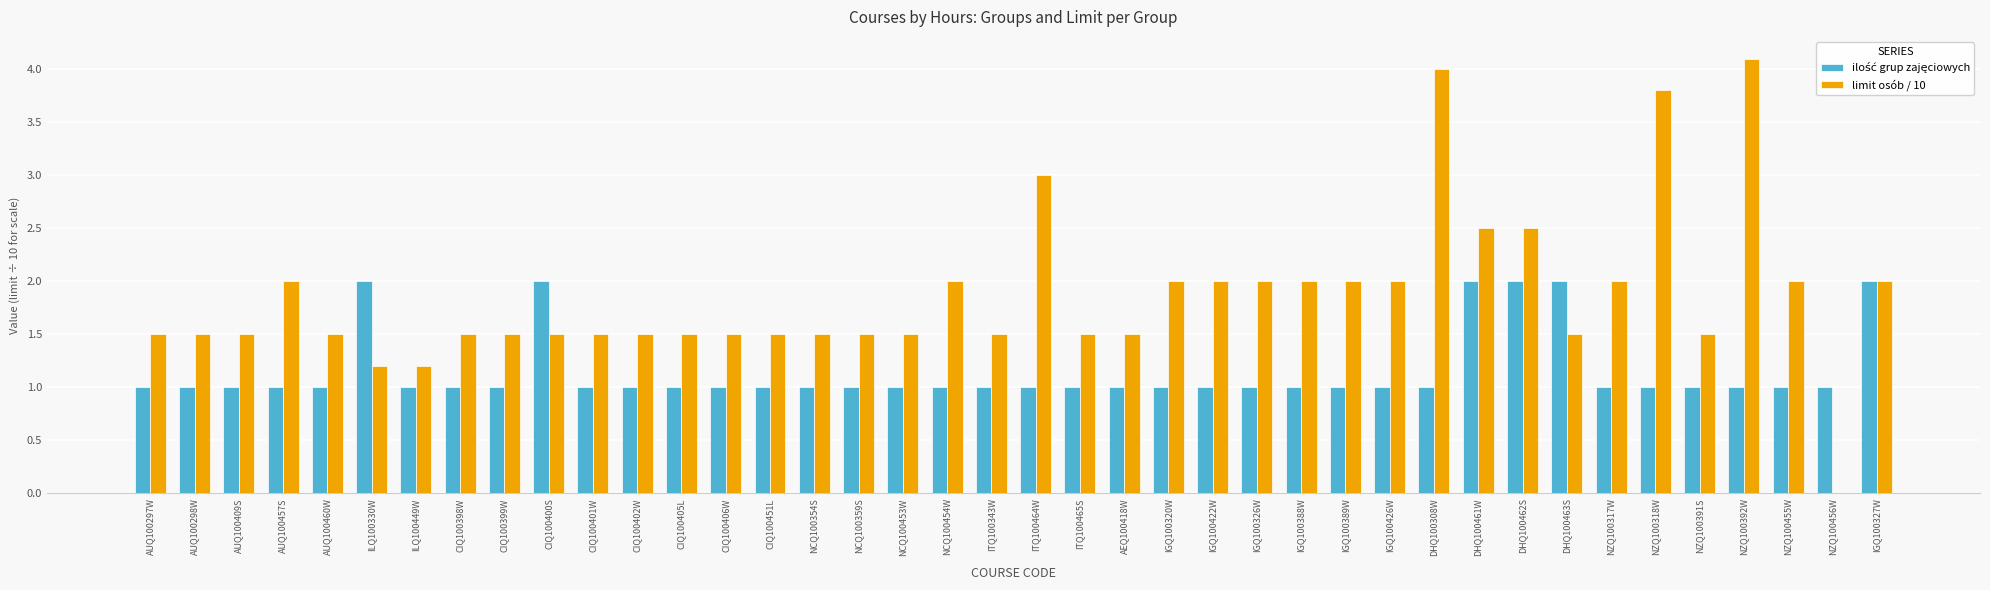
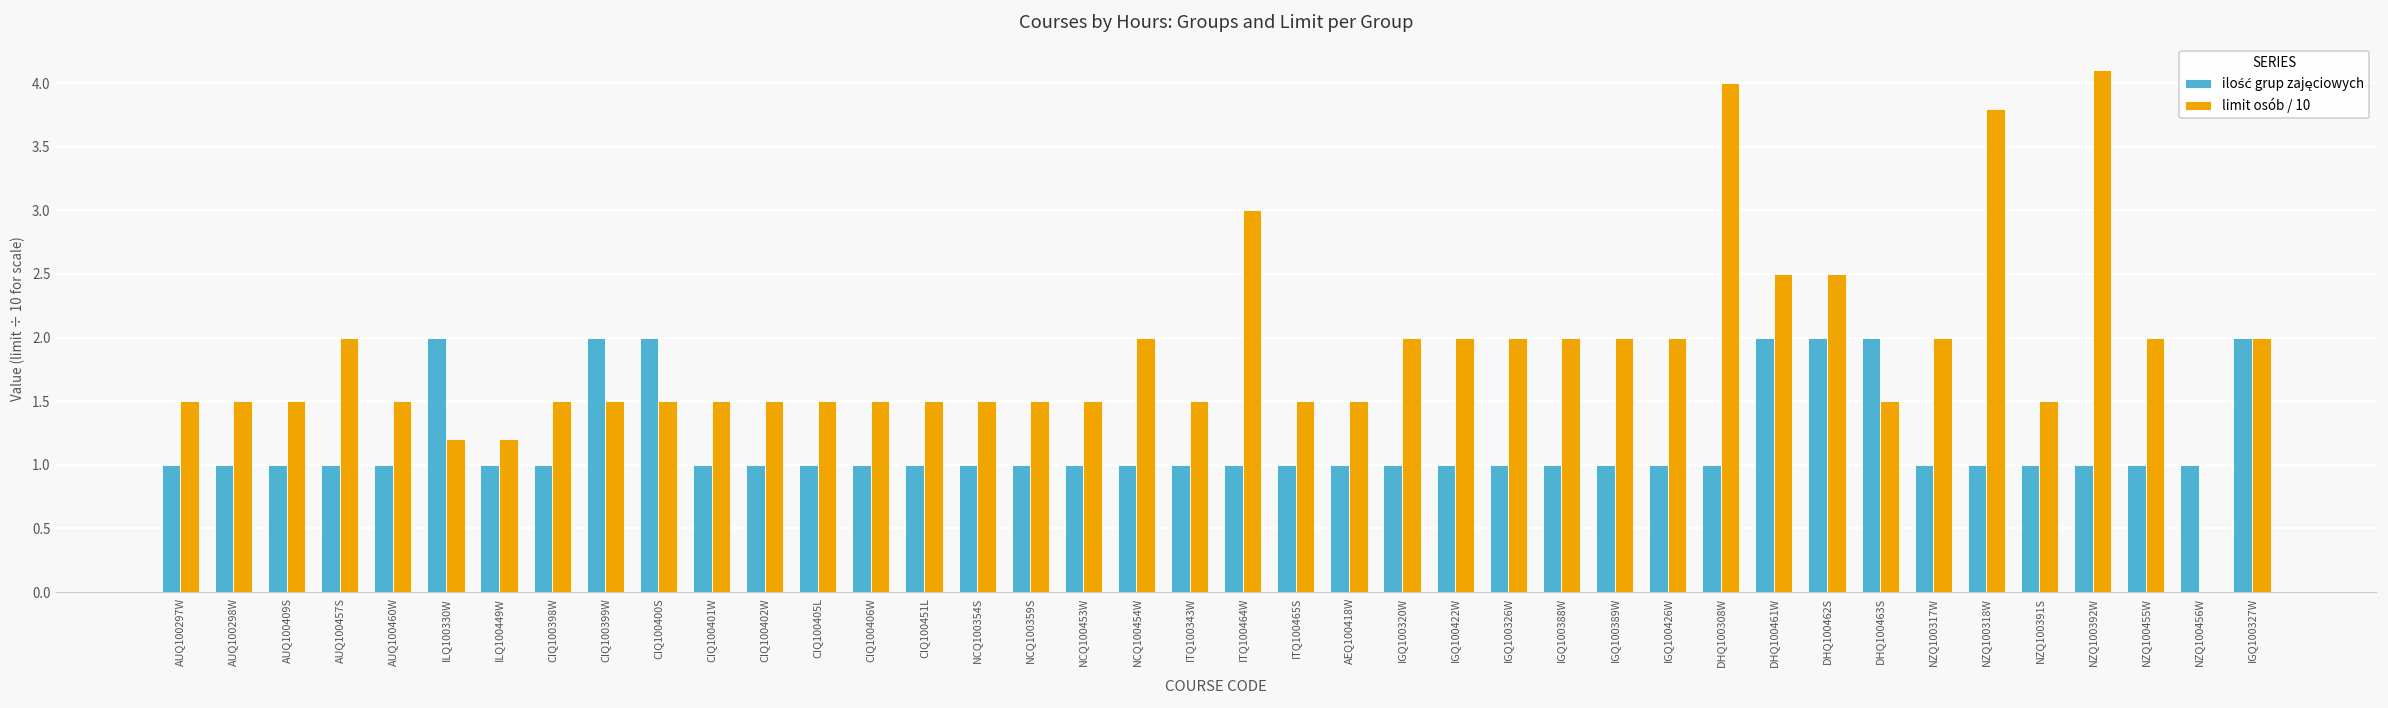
  {
    "ilość grup zajęciowych": {
      "AUQ100297W": 1,
      "AUQ100298W": 1,
      "AUQ100409S": 1,
      "AUQ100457S": 1,
      "AUQ100460W": 1,
      "ILQ100330W": 2,
      "ILQ100449W": 1,
      "CIQ100398W": 1,
-     "CIQ100399W": 1,
+     "CIQ100399W": 2,
      "CIQ100400S": 2,
      "CIQ100401W": 1,
      "CIQ100402W": 1,
      "CIQ100405L": 1,
      "CIQ100406W": 1,
      "CIQ100451L": 1,
      "NCQ100354S": 1,
      "NCQ100359S": 1,
      "NCQ100453W": 1,
      "NCQ100454W": 1,
      "ITQ100343W": 1,
      "ITQ100464W": 1,
      "ITQ100465S": 1,
      "AEQ100418W": 1,
      "IGQ100320W": 1,
      "IGQ100422W": 1,
      "IGQ100326W": 1,
      "IGQ100388W": 1,
      "IGQ100389W": 1,
      "IGQ100426W": 1,
      "DHQ100308W": 1,
      "DHQ100461W": 2,
      "DHQ100462S": 2,
      "DHQ100463S": 2,
      "NZQ100317W": 1,
      "NZQ100318W": 1,
      "NZQ100391S": 1,
      "NZQ100392W": 1,
      "NZQ100455W": 1,
      "NZQ100456W": 1,
      "IGQ100327W": 2
    },
    "limit osób / 10": {
      "AUQ100297W": 1.50,
      "AUQ100298W": 1.50,
      "AUQ100409S": 1.50,
      "AUQ100457S": 2,
      "AUQ100460W": 1.50,
      "ILQ100330W": 1.20,
      "ILQ100449W": 1.20,
      "CIQ100398W": 1.50,
      "CIQ100399W": 1.50,
      "CIQ100400S": 1.50,
      "CIQ100401W": 1.50,
      "CIQ100402W": 1.50,
      "CIQ100405L": 1.50,
      "CIQ100406W": 1.50,
      "CIQ100451L": 1.50,
      "NCQ100354S": 1.50,
      "NCQ100359S": 1.50,
      "NCQ100453W": 1.50,
      "NCQ100454W": 2,
      "ITQ100343W": 1.50,
      "ITQ100464W": 3,
      "ITQ100465S": 1.50,
      "AEQ100418W": 1.50,
      "IGQ100320W": 2,
      "IGQ100422W": 2,
      "IGQ100326W": 2,
      "IGQ100388W": 2,
      "IGQ100389W": 2,
      "IGQ100426W": 2,
      "DHQ100308W": 4,
      "DHQ100461W": 2.50,
      "DHQ100462S": 2.50,
      "DHQ100463S": 1.50,
      "NZQ100317W": 2,
      "NZQ100318W": 3.80,
      "NZQ100391S": 1.50,
      "NZQ100392W": 4.10,
      "NZQ100455W": 2,
      "NZQ100456W": 0,
      "IGQ100327W": 2
    }
  }
